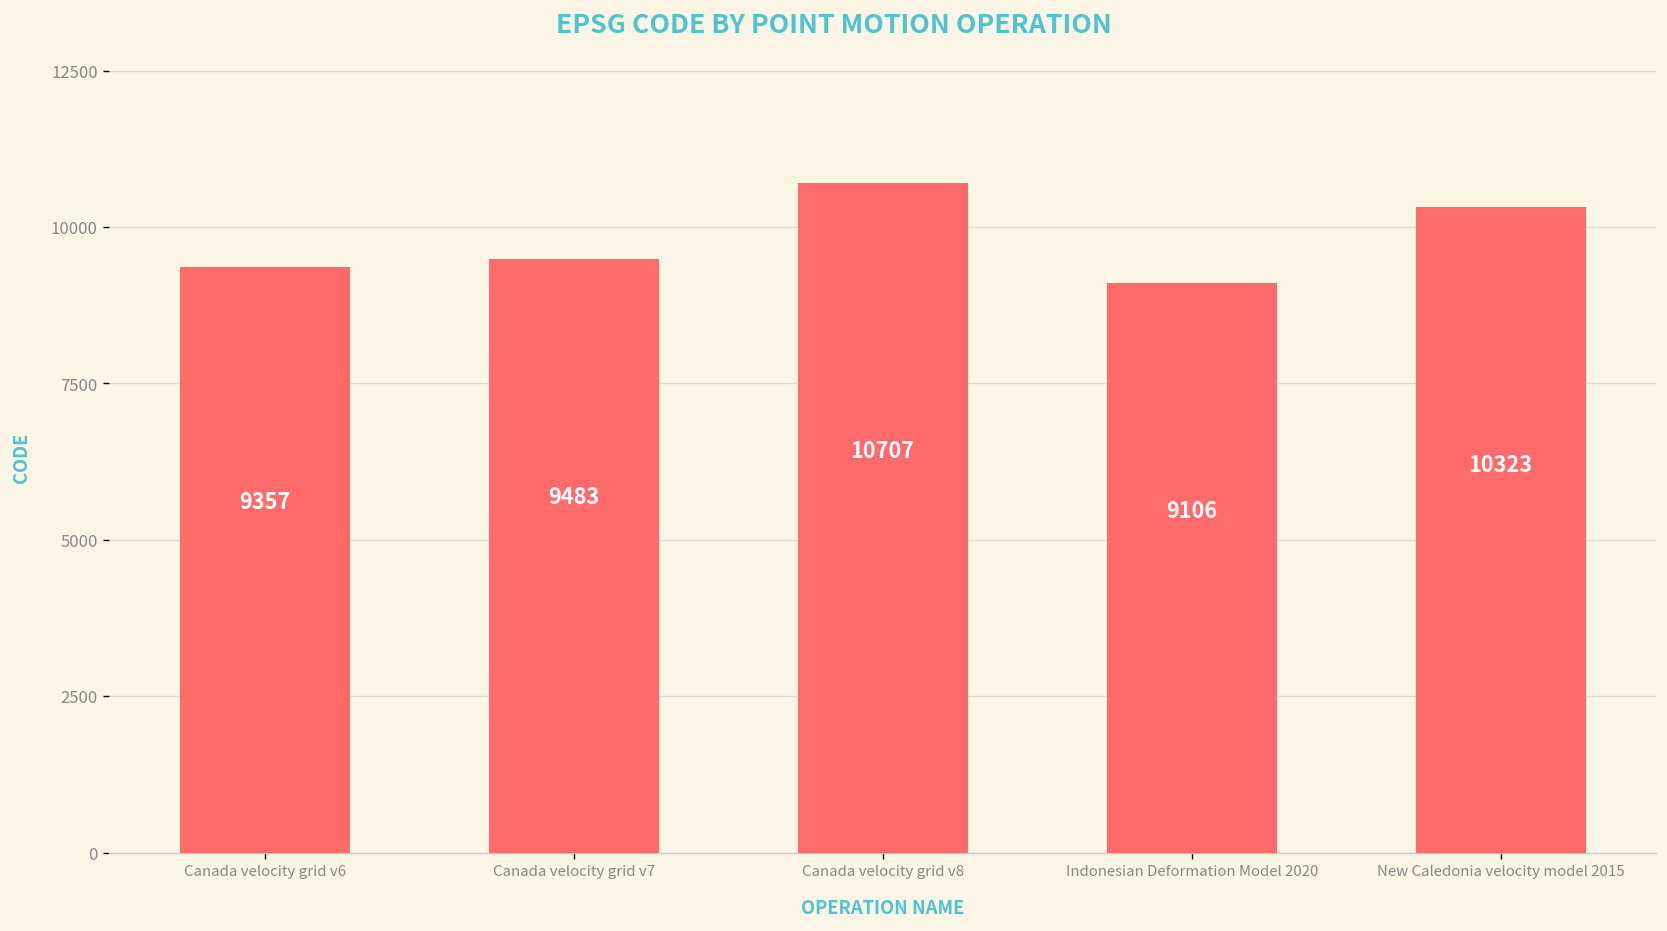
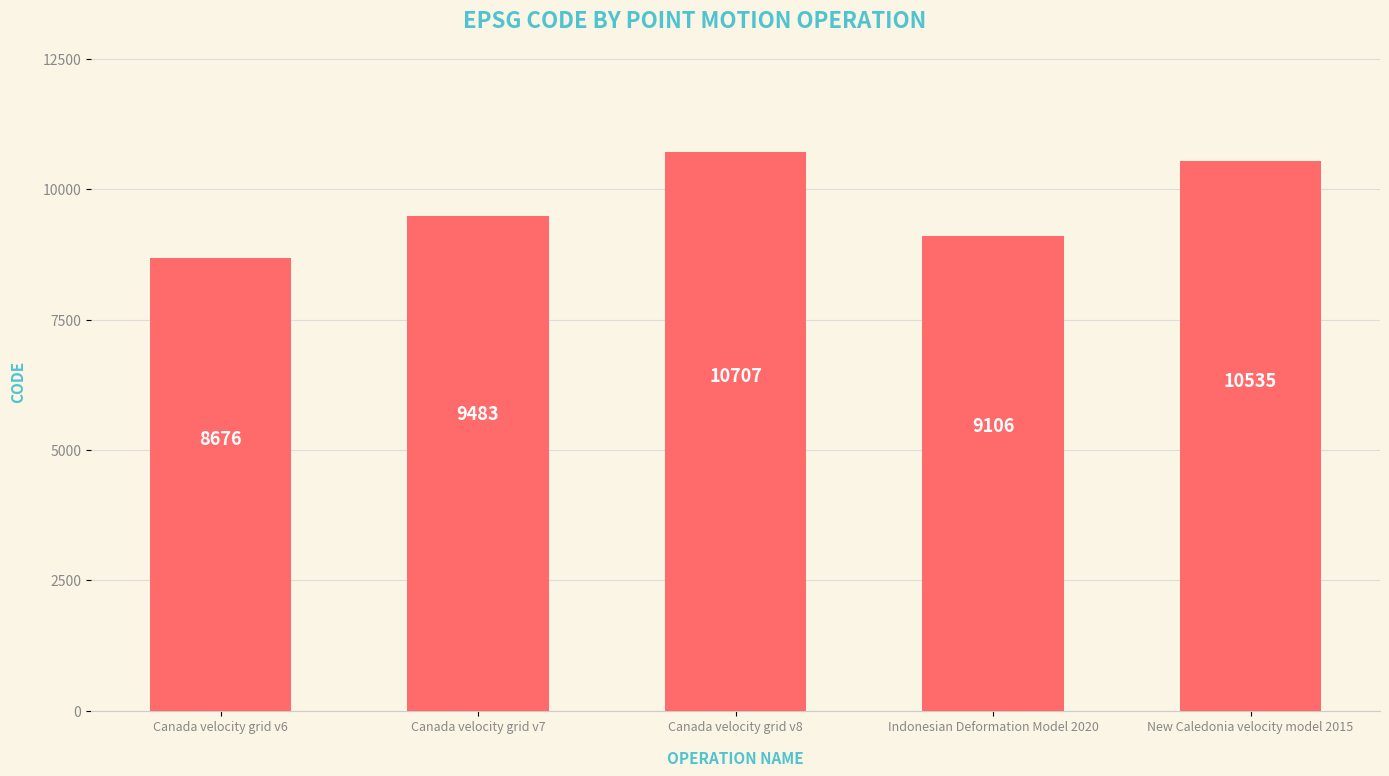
  {
-   "Canada velocity grid v6": 9357,
+   "Canada velocity grid v6": 8676,
    "Canada velocity grid v7": 9483,
    "Canada velocity grid v8": 10707,
    "Indonesian Deformation Model 2020": 9106,
-   "New Caledonia velocity model 2015": 10323
+   "New Caledonia velocity model 2015": 10535
  }
